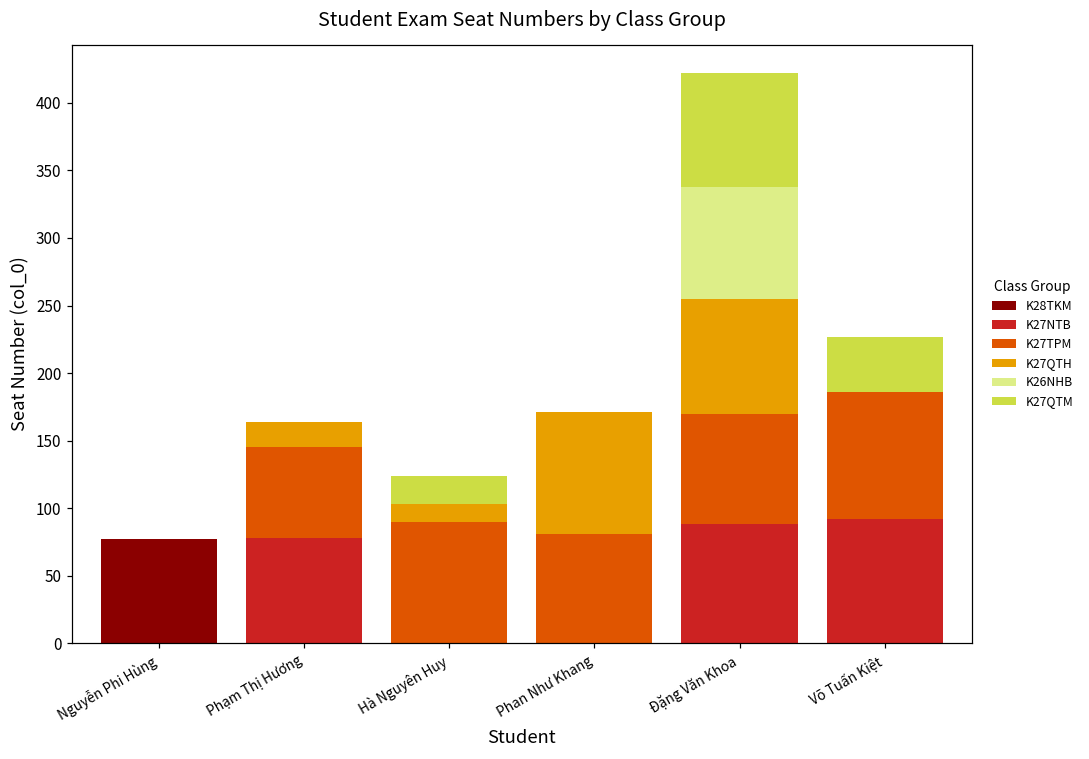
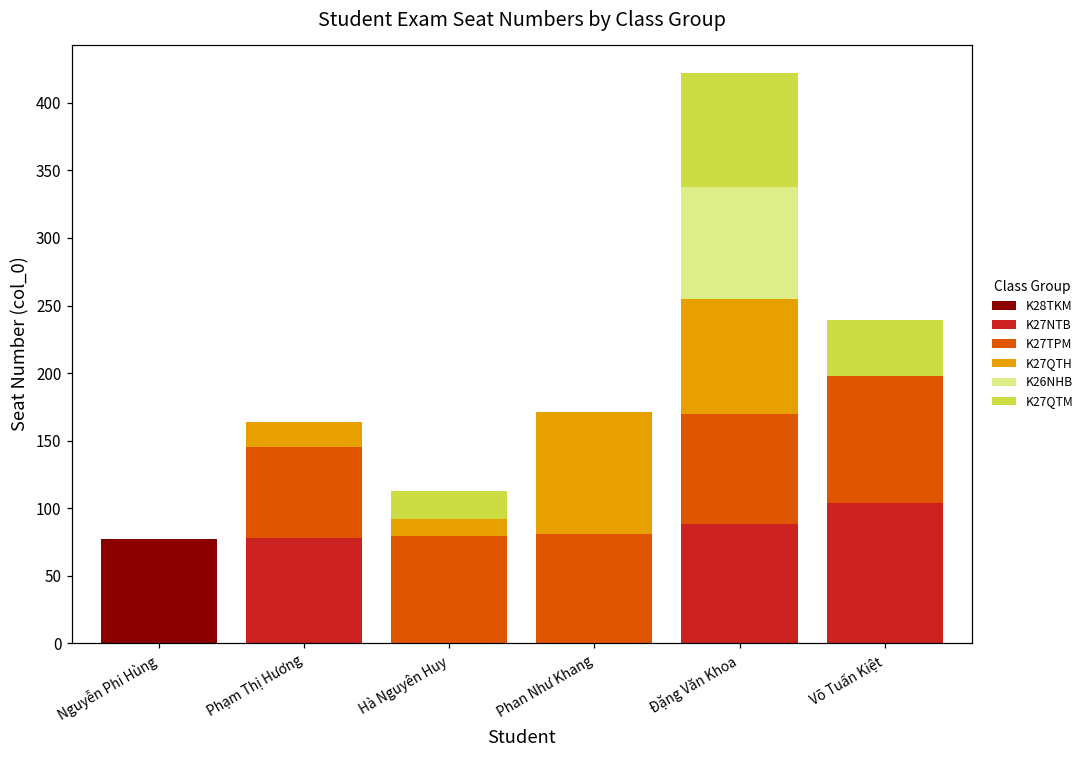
  {
    "K28TKM": {
      "Nguyễn Phi Hùng": 77,
      "Phạm Thị Hương": 0,
      "Hà Nguyên Huy": 0,
      "Phan Như Khang": 0,
      "Đặng Văn Khoa": 0,
      "Võ Tuấn Kiệt": 0
    },
    "K27NTB": {
-     "Võ Tuấn Kiệt": 92
+     "Võ Tuấn Kiệt": 104
    },
    "K27TPM": {
      "Nguyễn Phi Hùng": 0,
      "Phạm Thị Hương": 67,
-     "Hà Nguyên Huy": 90,
+     "Hà Nguyên Huy": 79,
      "Phan Như Khang": 81,
      "Đặng Văn Khoa": 82,
      "Võ Tuấn Kiệt": 94
    },
    "K27QTH": {
      "Nguyễn Phi Hùng": 0,
      "Phạm Thị Hương": 19,
      "Hà Nguyên Huy": 13,
      "Phan Như Khang": 90,
      "Đặng Văn Khoa": 85,
      "Võ Tuấn Kiệt": 0
    },
    "K26NHB": {
      "Nguyễn Phi Hùng": 0,
      "Phạm Thị Hương": 0,
      "Hà Nguyên Huy": 0,
      "Phan Như Khang": 0,
      "Đặng Văn Khoa": 83,
      "Võ Tuấn Kiệt": 0
    },
    "K27QTM": {
      "Nguyễn Phi Hùng": 0,
      "Phạm Thị Hương": 0,
      "Hà Nguyên Huy": 21,
      "Phan Như Khang": 0,
      "Đặng Văn Khoa": 84,
      "Võ Tuấn Kiệt": 41
    }
  }
